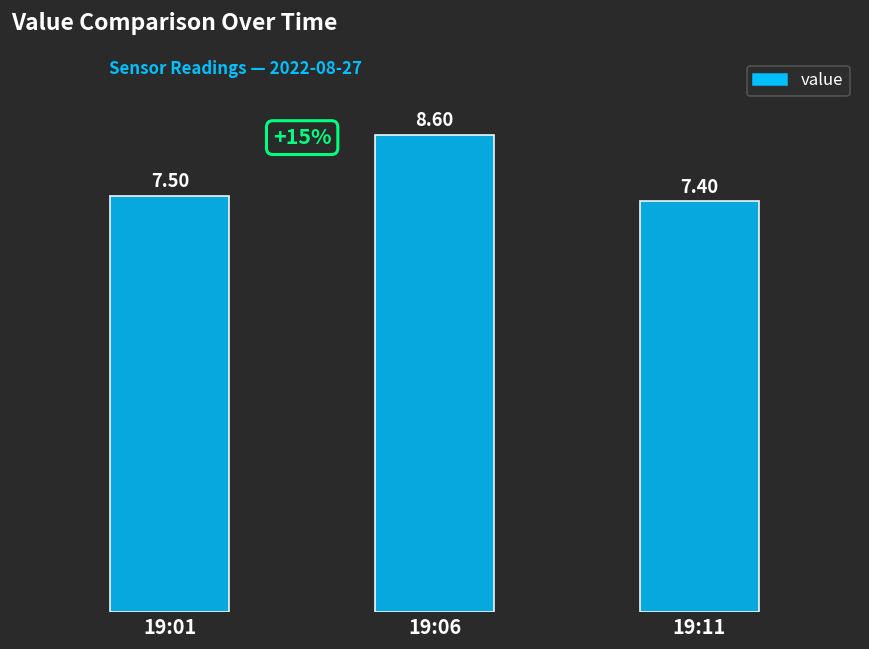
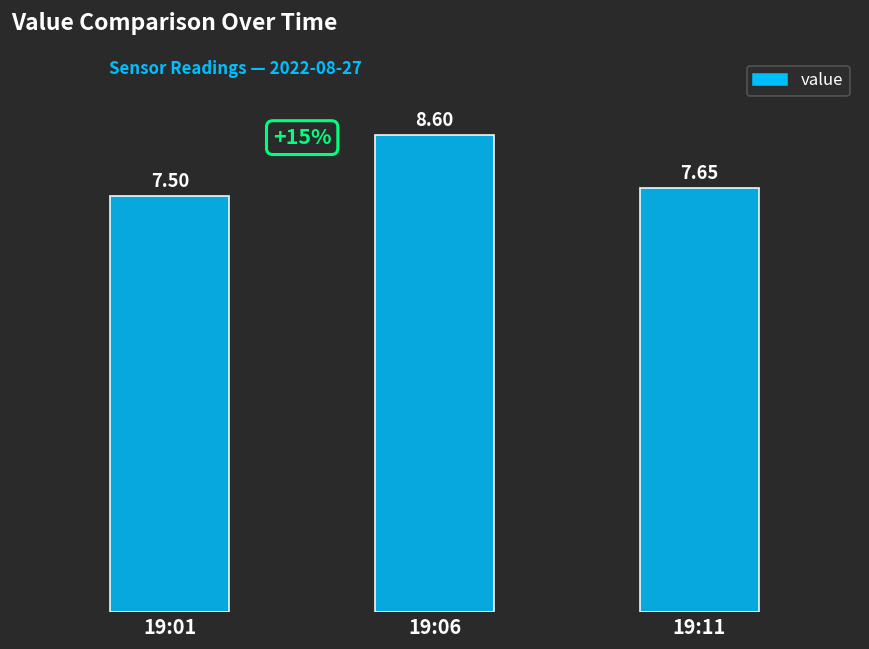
  {
    "19:01": 7.50,
    "19:06": 8.60,
-   "19:11": 7.40
+   "19:11": 7.65
  }
